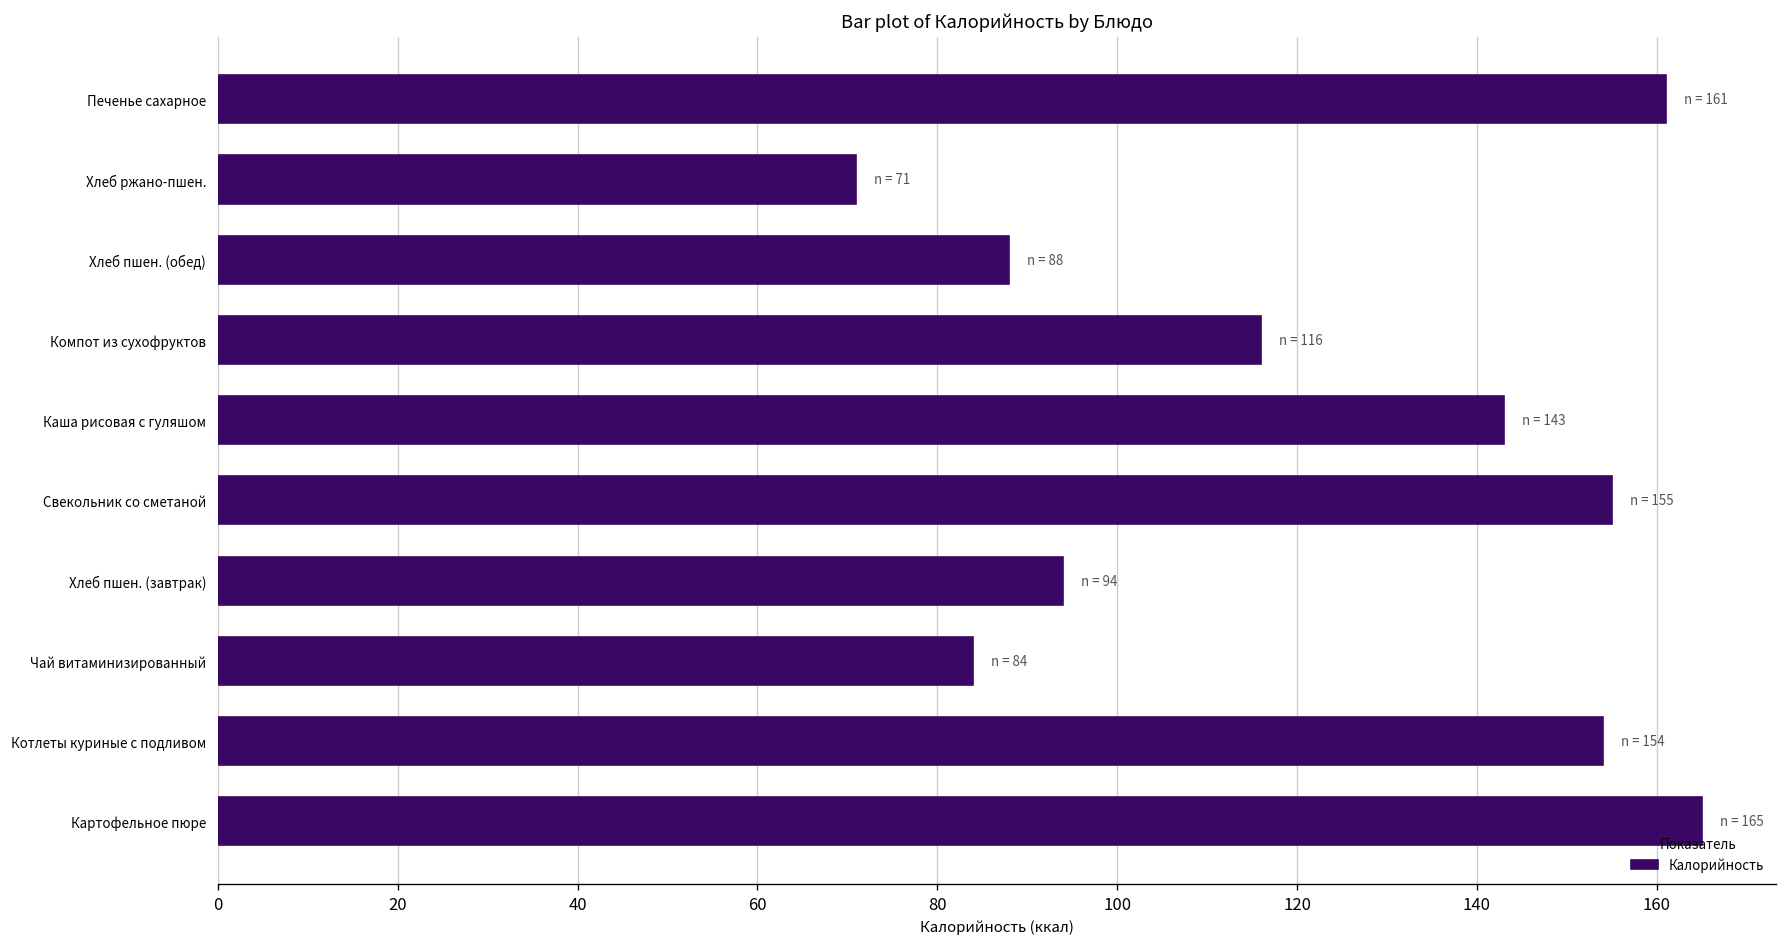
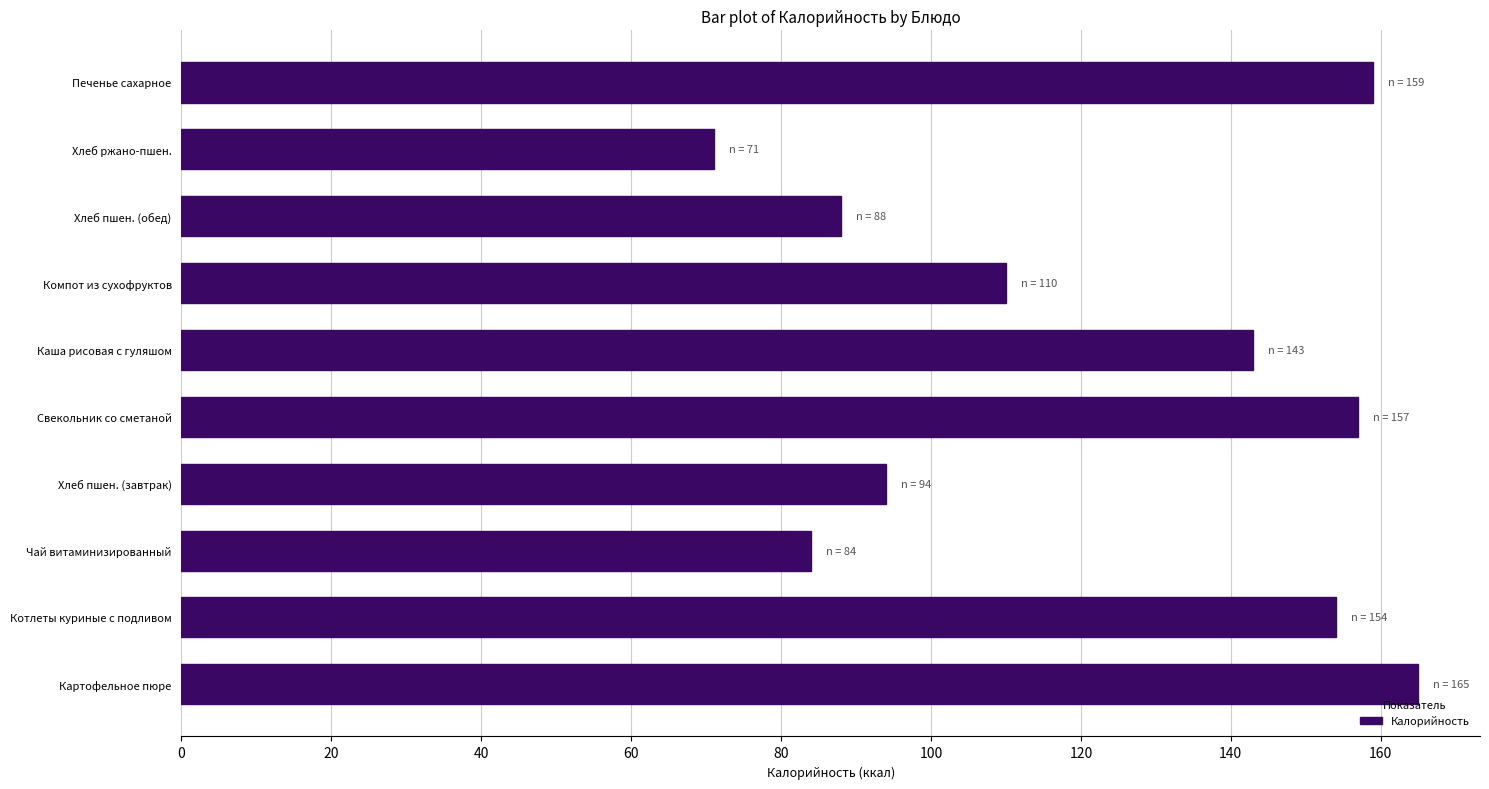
  {
-   "Печенье сахарное": 161,
+   "Печенье сахарное": 159,
    "Хлеб ржано-пшен.": 71,
    "Хлеб пшен. (обед)": 88,
-   "Компот из сухофруктов": 116,
+   "Компот из сухофруктов": 110,
    "Каша рисовая с гуляшом": 143,
-   "Свекольник со сметаной": 155,
+   "Свекольник со сметаной": 157,
    "Хлеб пшен. (завтрак)": 94,
    "Чай витаминизированный": 84,
    "Котлеты куриные с подливом": 154,
    "Картофельное пюре": 165
  }
